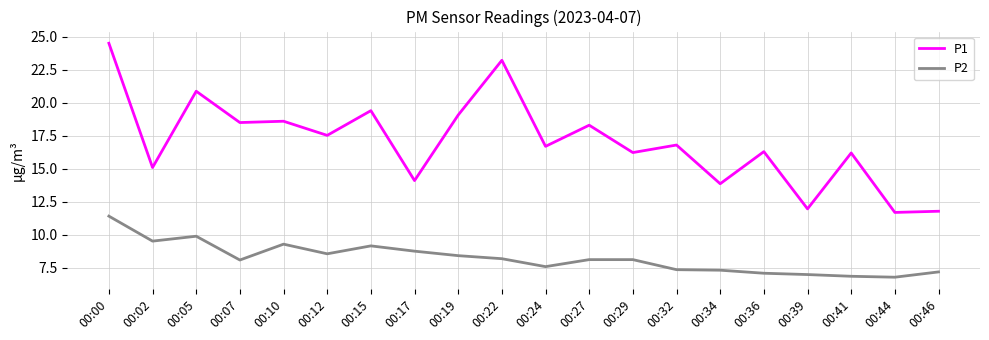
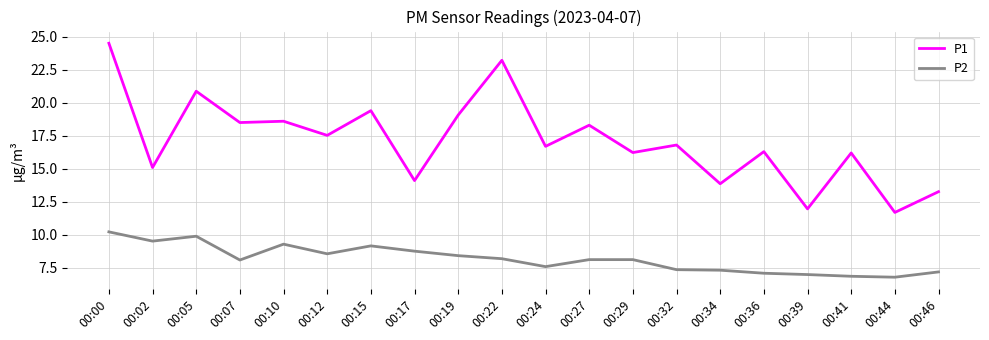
  {
    "P1": {
      "00:00": 24.5,
      "00:02": 15.1,
      "00:05": 20.9,
      "00:07": 18.5,
      "00:10": 18.6,
      "00:12": 17.5,
      "00:15": 19.4,
      "00:17": 14.1,
      "00:19": 19.1,
      "00:22": 23.2,
      "00:24": 16.7,
      "00:27": 18.3,
      "00:29": 16.2,
      "00:32": 16.8,
      "00:34": 13.9,
      "00:36": 16.3,
      "00:39": 12.0,
      "00:41": 16.2,
      "00:44": 11.7,
-     "00:46": 11.8
+     "00:46": 13.3
    },
    "P2": {
-     "00:00": 11.4,
+     "00:00": 10.2,
      "00:02": 9.5,
      "00:05": 9.9,
      "00:07": 8.1,
      "00:10": 9.3,
      "00:12": 8.6,
      "00:15": 9.2,
      "00:17": 8.8,
      "00:19": 8.4,
      "00:22": 8.2,
      "00:24": 7.6,
      "00:27": 8.1,
      "00:29": 8.1,
      "00:32": 7.4,
      "00:34": 7.3,
      "00:36": 7.1,
      "00:39": 7.0,
      "00:41": 6.9,
      "00:44": 6.8,
      "00:46": 7.2
    }
  }
